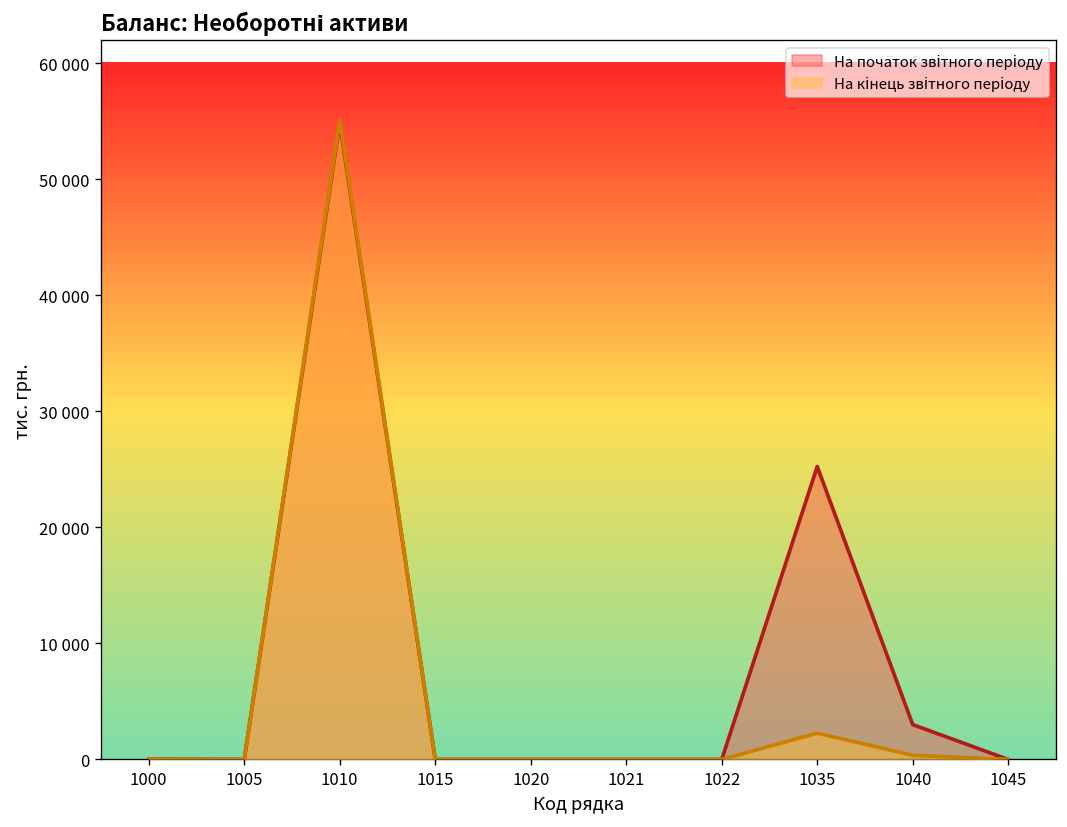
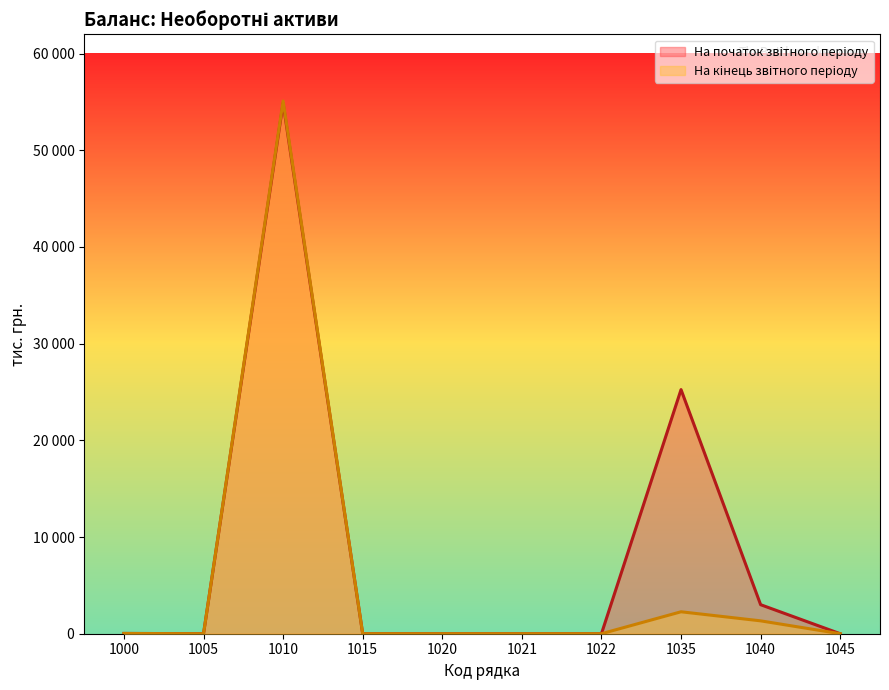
  {
    "На початок звітного періоду": {
      "1035": 25000,
      "1040": 3000
    },
    "На кінець звітного періоду": {
      "1035": 2000,
-     "1040": 0
+     "1040": 1000
    }
  }
